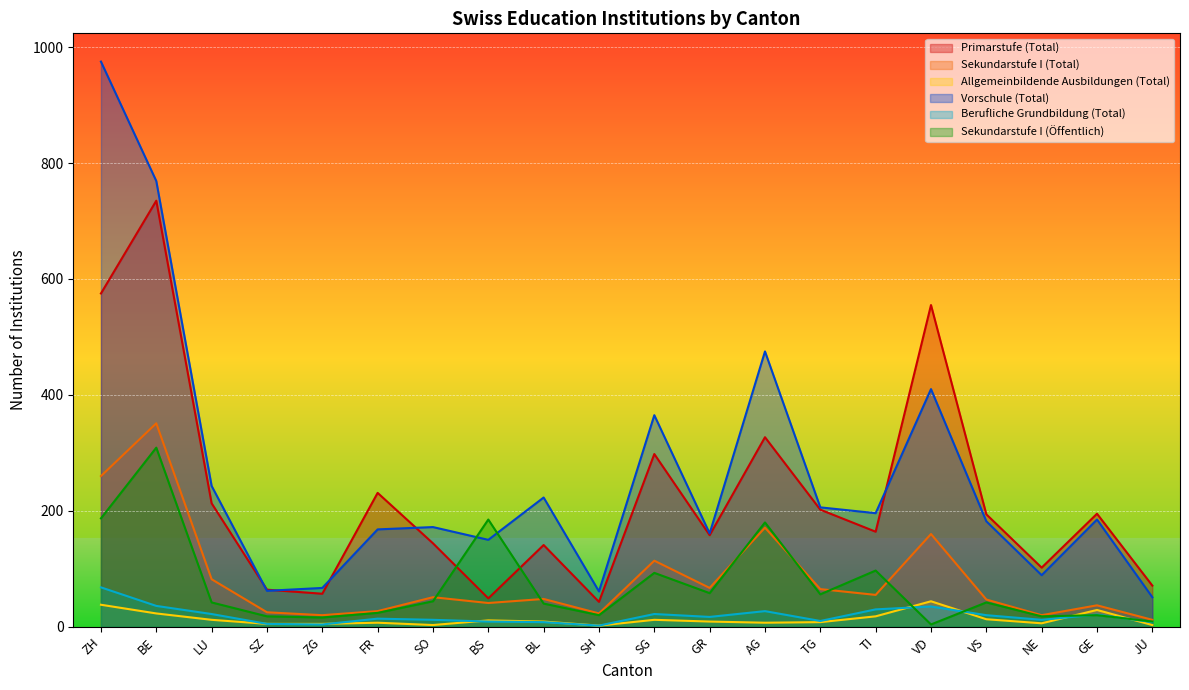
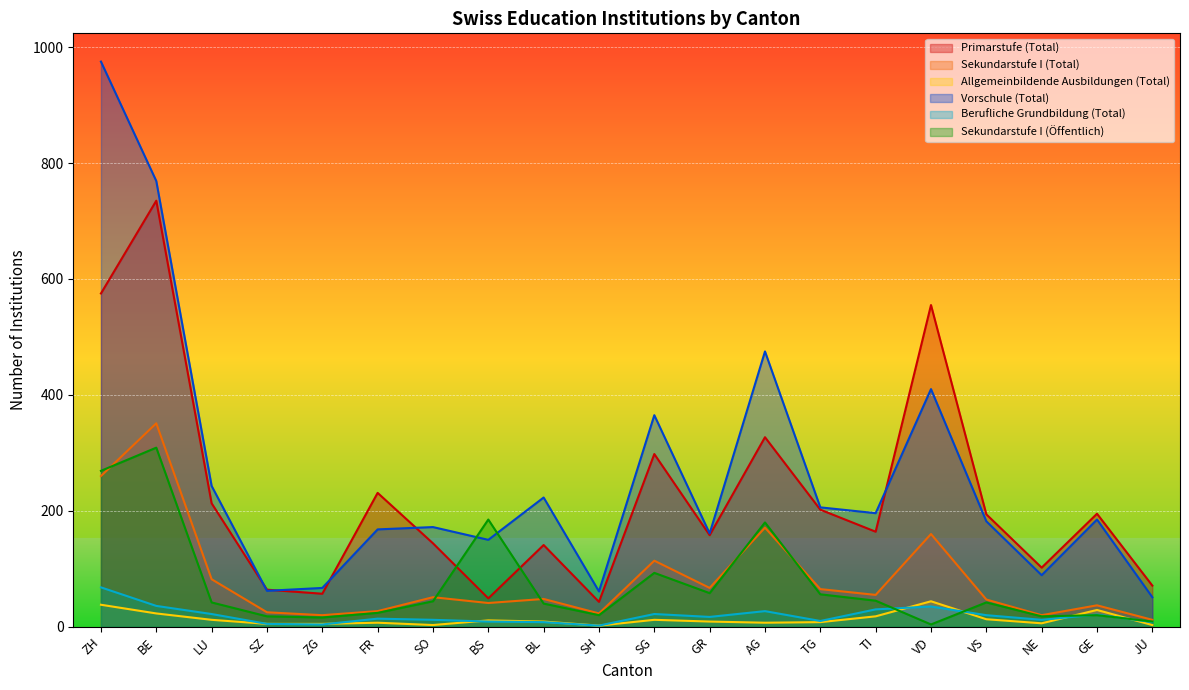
  {
    "Sekundarstufe I (Öffentlich)": {
-     "ZH": 190,
+     "ZH": 270,
      "BE": 310,
      "LU": 40,
      "SZ": 20,
      "SO": 40,
      "BS": 190,
      "BL": 40,
      "SG": 90,
      "GR": 60,
      "AG": 180,
      "TG": 60,
-     "TI": 100,
+     "TI": 50,
      "VD": 0,
      "VS": 40
    }
  }
